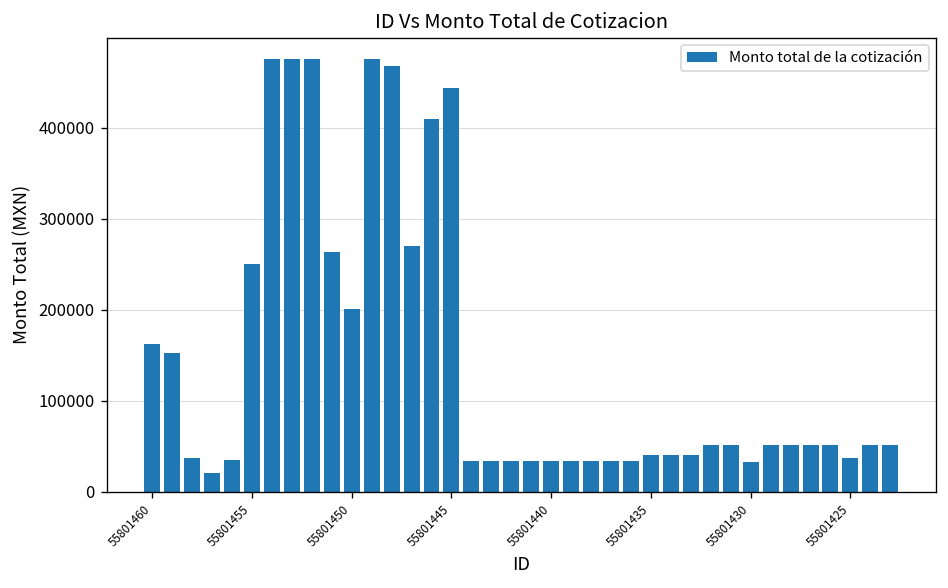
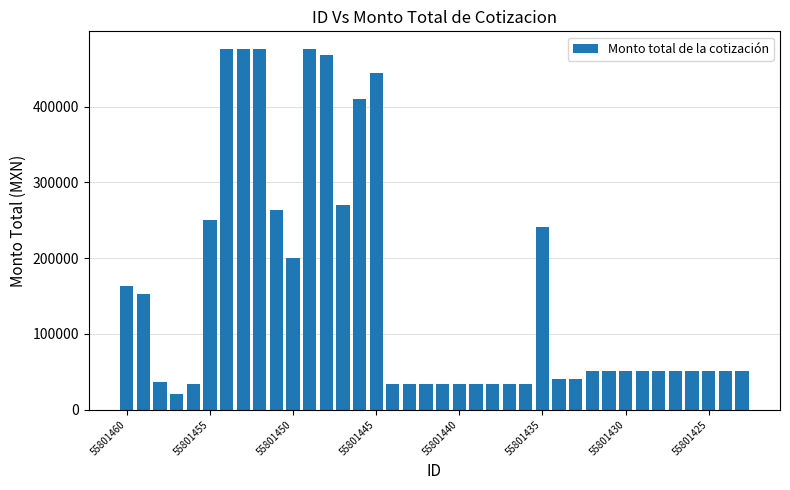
  {
    "55801460": 160000,
    "55801455": 250000,
    "55801450": 200000,
    "55801445": 440000,
    "55801440": 30000,
-   "55801435": 40000,
-   "55801430": 30000,
-   "55801425": 40000
+   "55801435": 240000,
+   "55801430": 50000,
+   "55801425": 50000
  }
